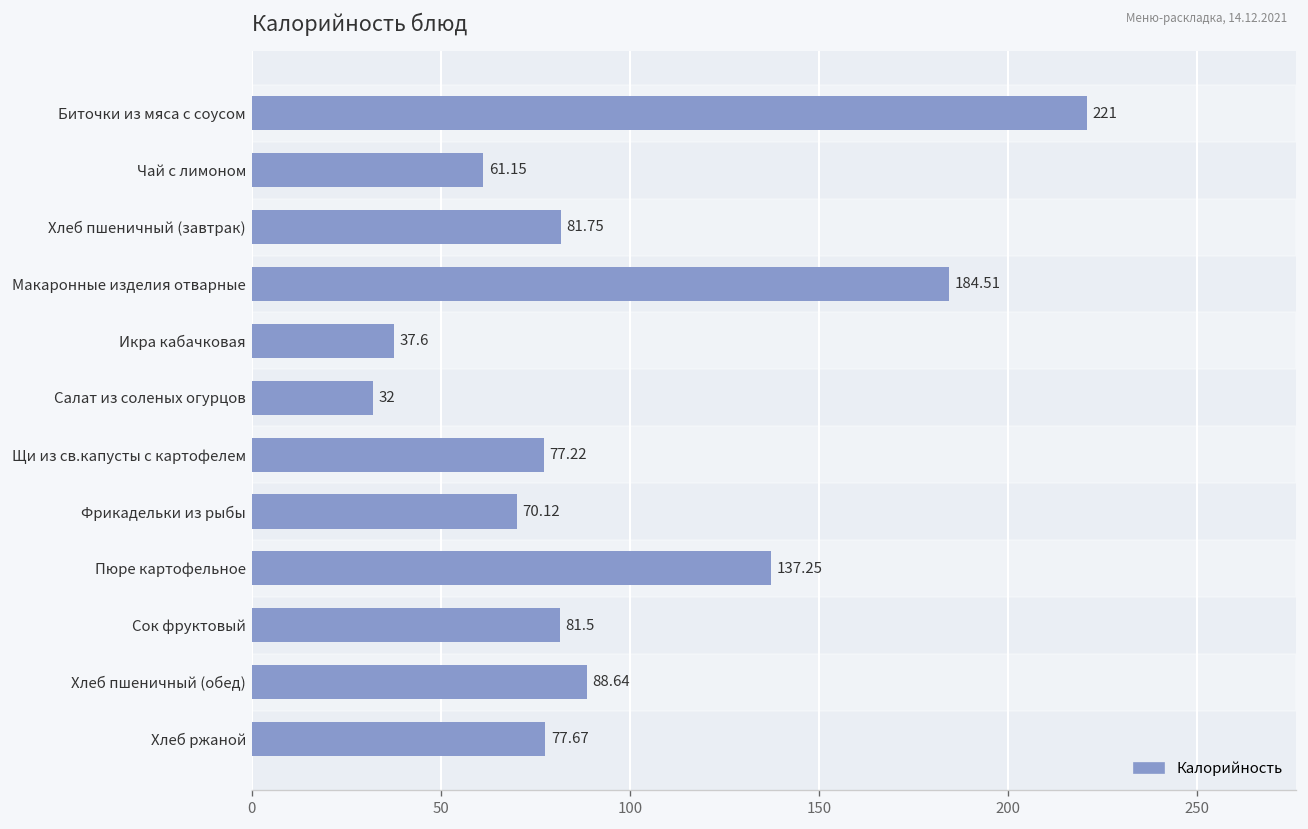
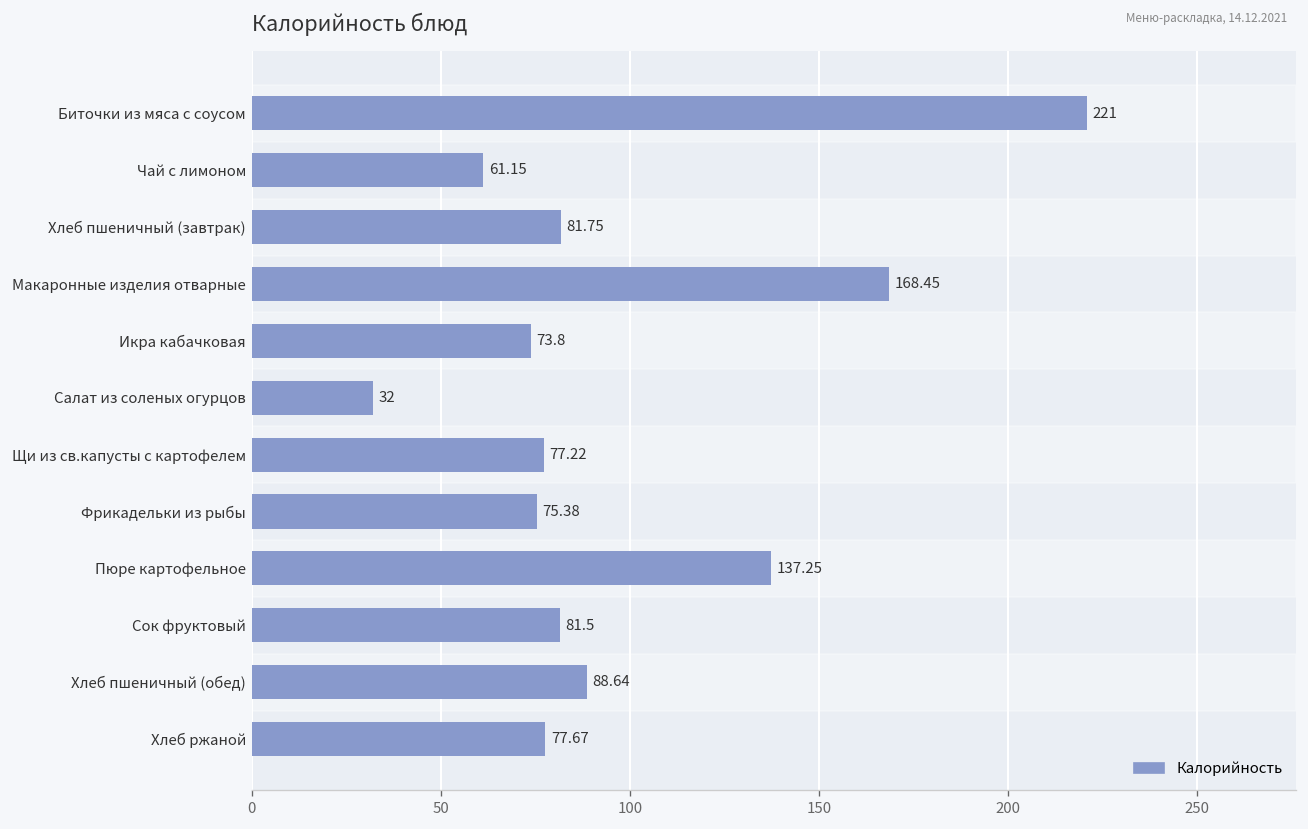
  {
    "Биточки из мяса с соусом": 221,
    "Чай с лимоном": 61.15,
    "Хлеб пшеничный (завтрак)": 81.75,
-   "Макаронные изделия отварные": 184.51,
-   "Икра кабачковая": 37.6,
+   "Макаронные изделия отварные": 168.45,
+   "Икра кабачковая": 73.8,
    "Салат из соленых огурцов": 32,
    "Щи из св.капусты с картофелем": 77.22,
-   "Фрикадельки из рыбы": 70.12,
+   "Фрикадельки из рыбы": 75.38,
    "Пюре картофельное": 137.25,
    "Сок фруктовый": 81.5,
    "Хлеб пшеничный (обед)": 88.64,
    "Хлеб ржаной": 77.67
  }
